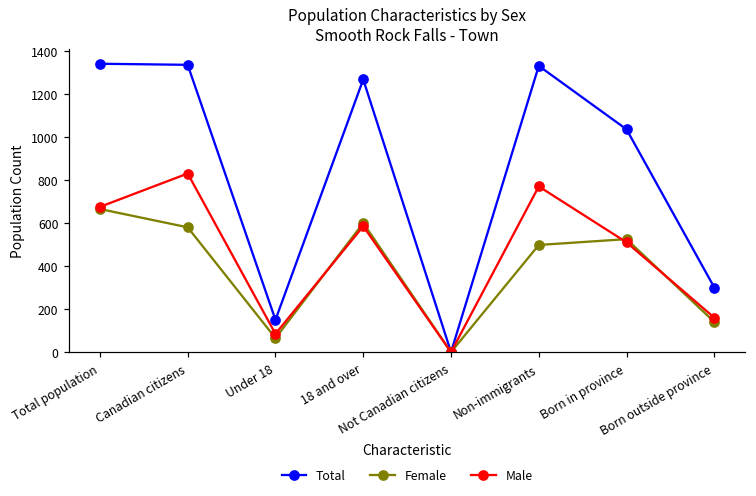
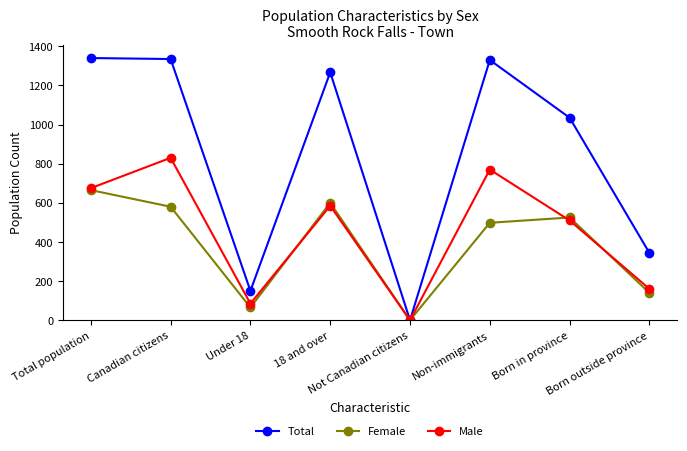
  {
    "Total": {
      "Total population": 1340,
      "Canadian citizens": 1340,
      "Under 18": 150,
      "18 and over": 1270,
      "Non-immigrants": 1330,
      "Born in province": 1040,
-     "Born outside province": 300
+     "Born outside province": 340
    },
    "Female": {
      "Canadian citizens": 580,
      "Under 18": 70,
      "18 and over": 600,
      "Non-immigrants": 500,
      "Born in province": 530,
      "Born outside province": 140
    },
    "Male": {
      "Canadian citizens": 830,
      "Under 18": 90,
      "18 and over": 590,
      "Non-immigrants": 770,
      "Born in province": 510,
      "Born outside province": 160
    }
  }
